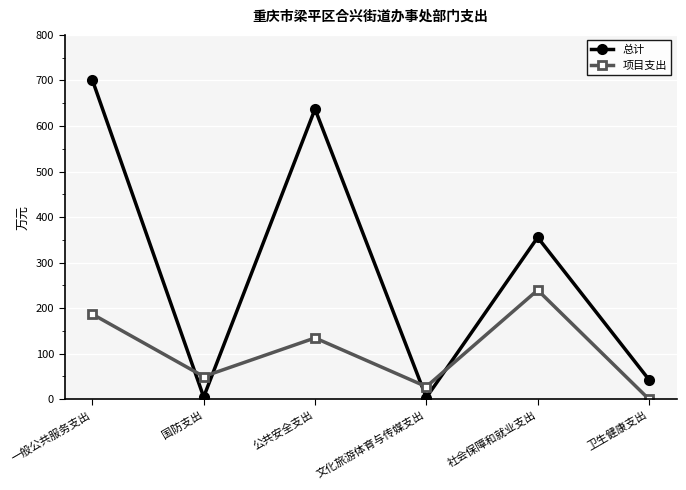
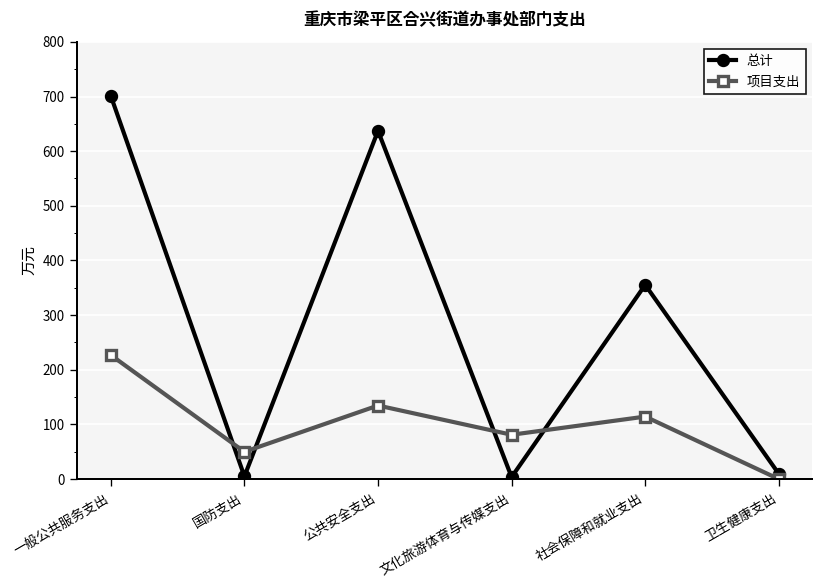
  {
    "总计": {
      "一般公共服务支出": 700,
      "国防支出": 10,
      "公共安全支出": 640,
      "文化旅游体育与传媒支出": 0,
      "社会保障和就业支出": 360,
-     "卫生健康支出": 40
+     "卫生健康支出": 10
    },
    "项目支出": {
-     "一般公共服务支出": 190,
+     "一般公共服务支出": 230,
      "国防支出": 50,
      "公共安全支出": 130,
-     "文化旅游体育与传媒支出": 30,
-     "社会保障和就业支出": 240,
+     "文化旅游体育与传媒支出": 80,
+     "社会保障和就业支出": 110,
      "卫生健康支出": 0
    }
  }
